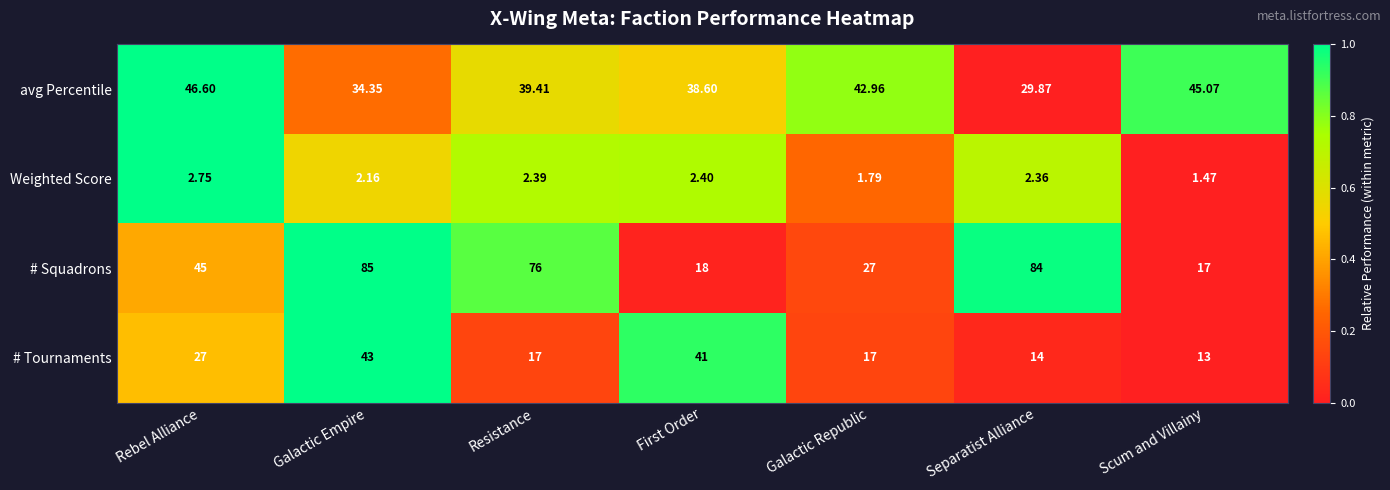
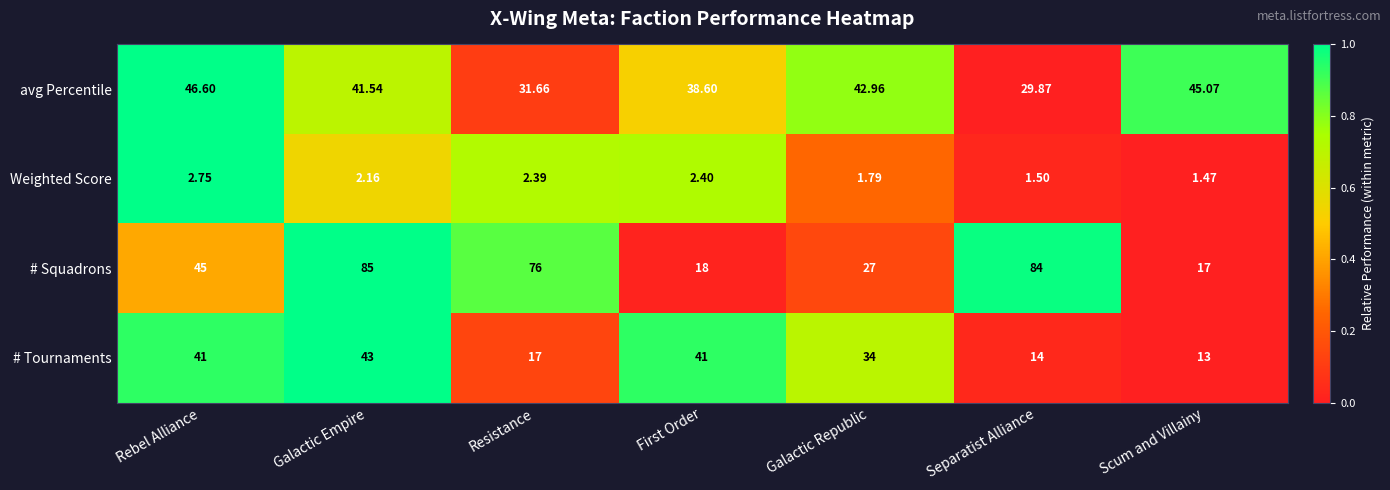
  {
    "avg Percentile": {
      "Rebel Alliance": 46.60,
-     "Galactic Empire": 34.35,
-     "Resistance": 39.41,
+     "Galactic Empire": 41.54,
+     "Resistance": 31.66,
      "First Order": 38.60,
      "Galactic Republic": 42.96,
      "Separatist Alliance": 29.87,
      "Scum and Villainy": 45.07
    },
    "Weighted Score": {
      "Rebel Alliance": 2.75,
      "Galactic Empire": 2.16,
      "Resistance": 2.39,
      "First Order": 2.40,
      "Galactic Republic": 1.79,
-     "Separatist Alliance": 2.36,
+     "Separatist Alliance": 1.50,
      "Scum and Villainy": 1.47
    },
    "# Squadrons": {
      "Rebel Alliance": 45,
      "Galactic Empire": 85,
      "Resistance": 76,
      "First Order": 18,
      "Galactic Republic": 27,
      "Separatist Alliance": 84,
      "Scum and Villainy": 17
    },
    "# Tournaments": {
-     "Rebel Alliance": 27,
+     "Rebel Alliance": 41,
      "Galactic Empire": 43,
      "Resistance": 17,
      "First Order": 41,
-     "Galactic Republic": 17,
+     "Galactic Republic": 34,
      "Separatist Alliance": 14,
      "Scum and Villainy": 13
    }
  }
